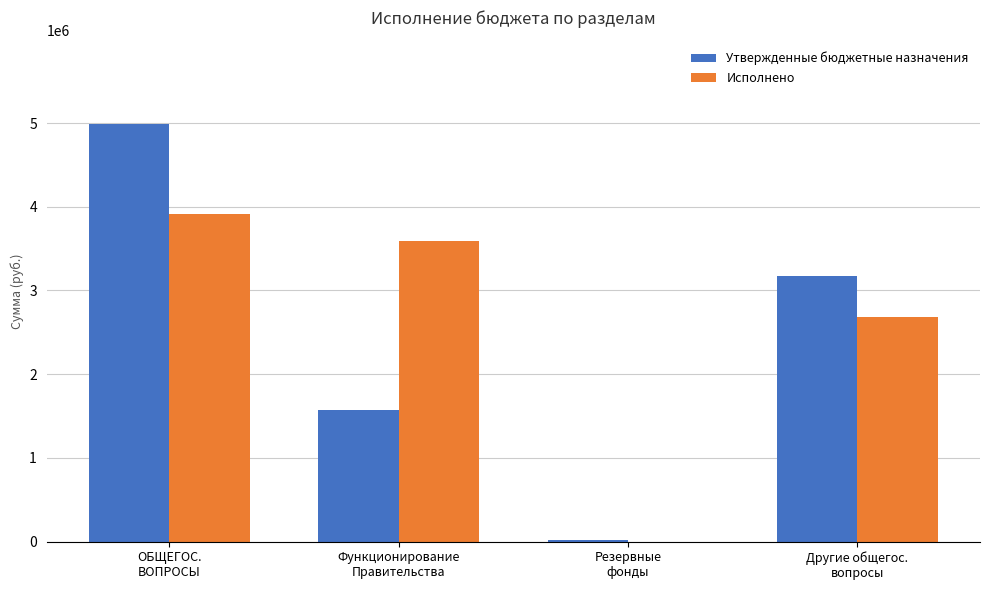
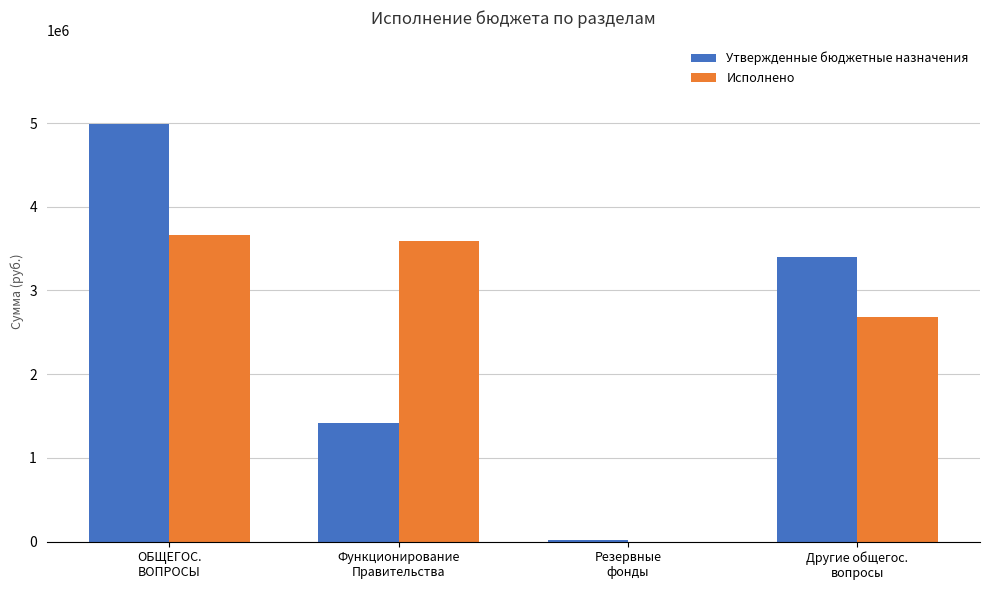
  {
    "Утвержденные бюджетные назначения": {
      "ОБЩЕГОС. ВОПРОСЫ": 5000000,
-     "Функционирование Правительства": 1600000,
-     "Другие общегос. вопросы": 3200000
+     "Функционирование Правительства": 1400000,
+     "Другие общегос. вопросы": 3400000
    },
    "Исполнено": {
-     "ОБЩЕГОС. ВОПРОСЫ": 3900000,
+     "ОБЩЕГОС. ВОПРОСЫ": 3700000,
      "Функционирование Правительства": 3600000,
      "Резервные фонды": 0,
      "Другие общегос. вопросы": 2700000
    }
  }
